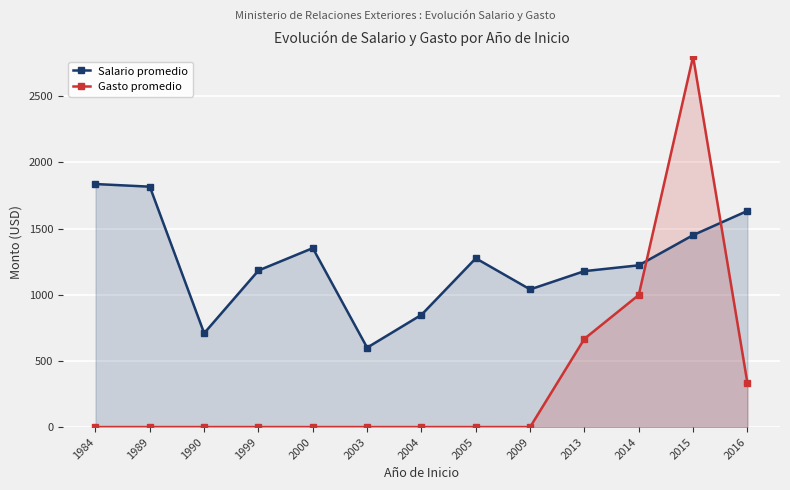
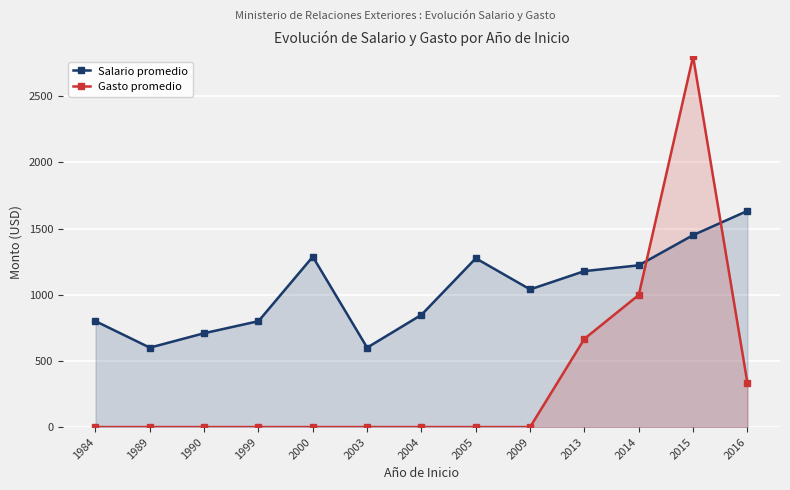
  {
    "Salario promedio": {
-     "1984": 1840,
-     "1989": 1820,
+     "1984": 800,
+     "1989": 600,
      "1990": 710,
-     "1999": 1180,
-     "2000": 1350,
+     "1999": 800,
+     "2000": 1290,
      "2003": 600,
      "2004": 850,
      "2005": 1280,
      "2009": 1040,
      "2013": 1180,
      "2014": 1220,
      "2015": 1450,
      "2016": 1630
    },
    "Gasto promedio": {
      "1984": 0,
      "1989": 0,
      "1990": 0,
      "1999": 0,
      "2000": 0,
      "2003": 0,
      "2004": 0,
      "2005": 0,
      "2009": 0,
      "2013": 670,
      "2014": 1000,
      "2015": 2800,
      "2016": 330
    }
  }
